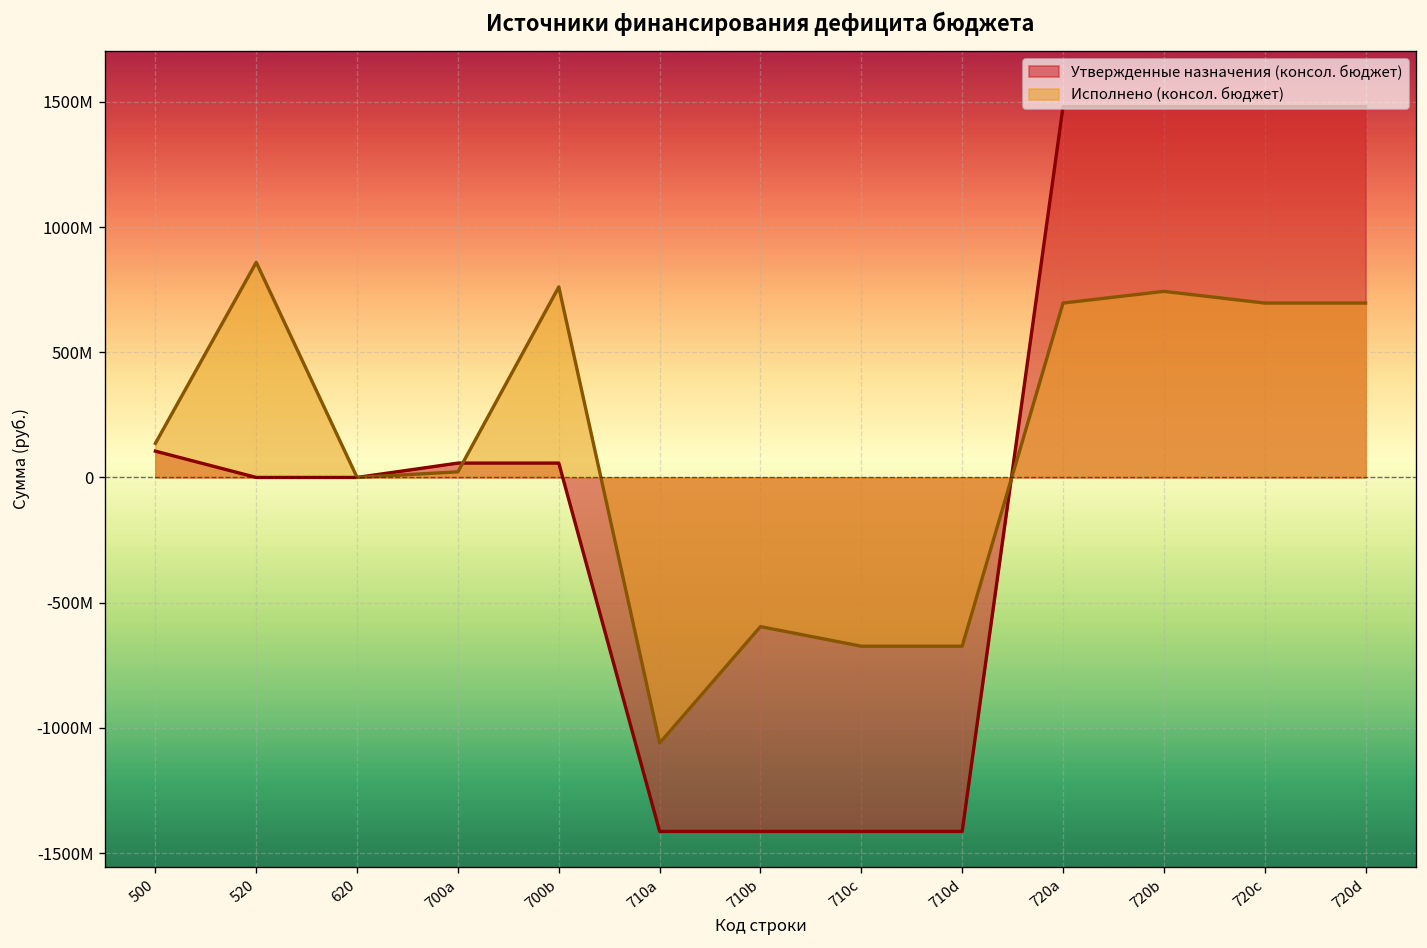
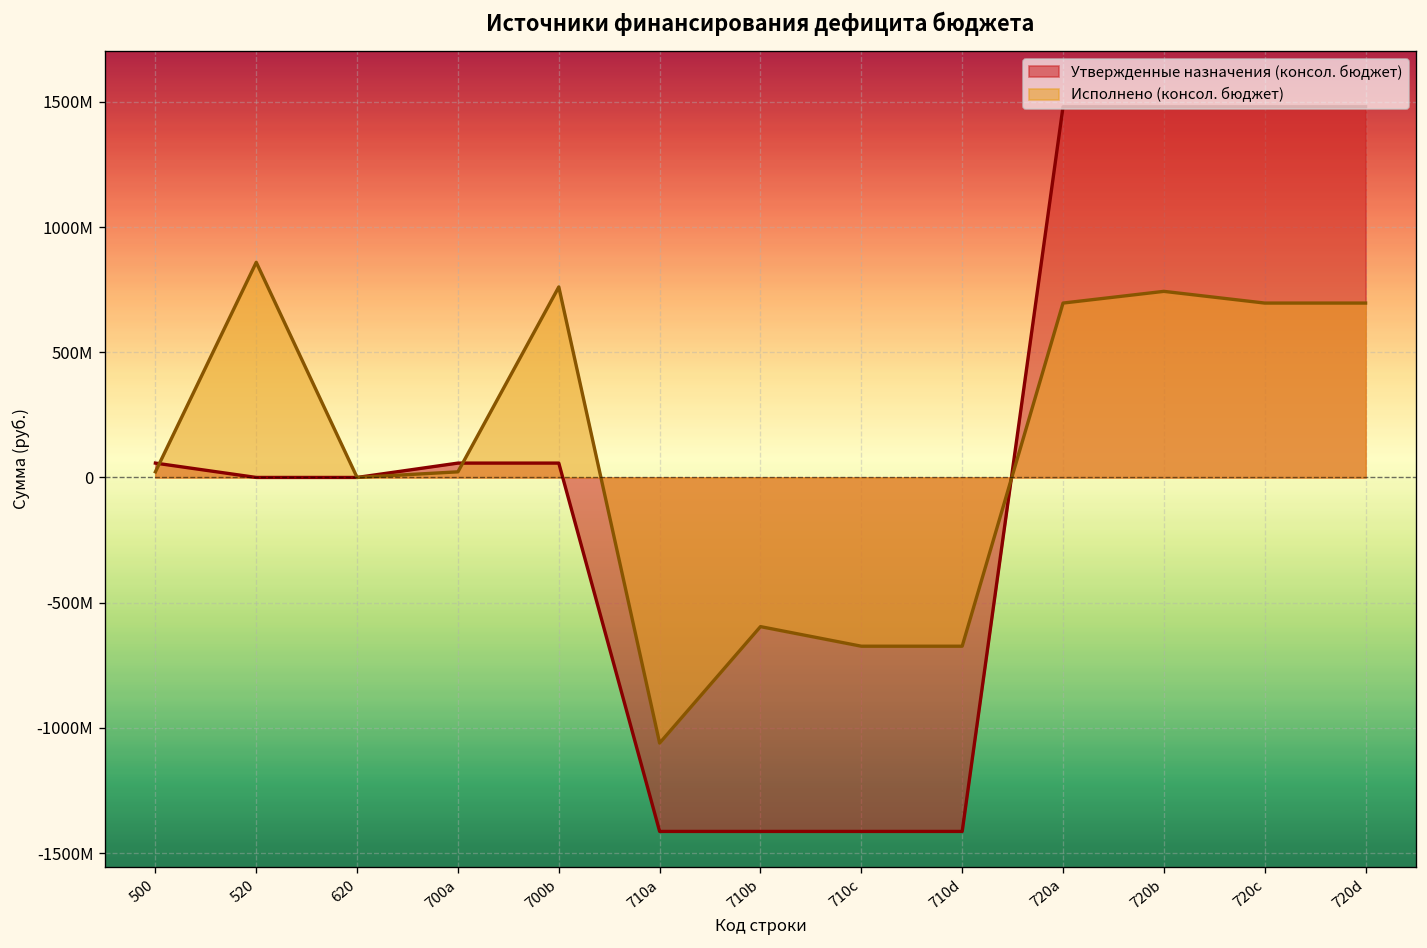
  {
    "Утвержденные назначения (консол. бюджет)": {
-     "500": 110000000
+     "500": 60000000
    },
    "Исполнено (консол. бюджет)": {
-     "500": 140000000
+     "500": 20000000
    }
  }
